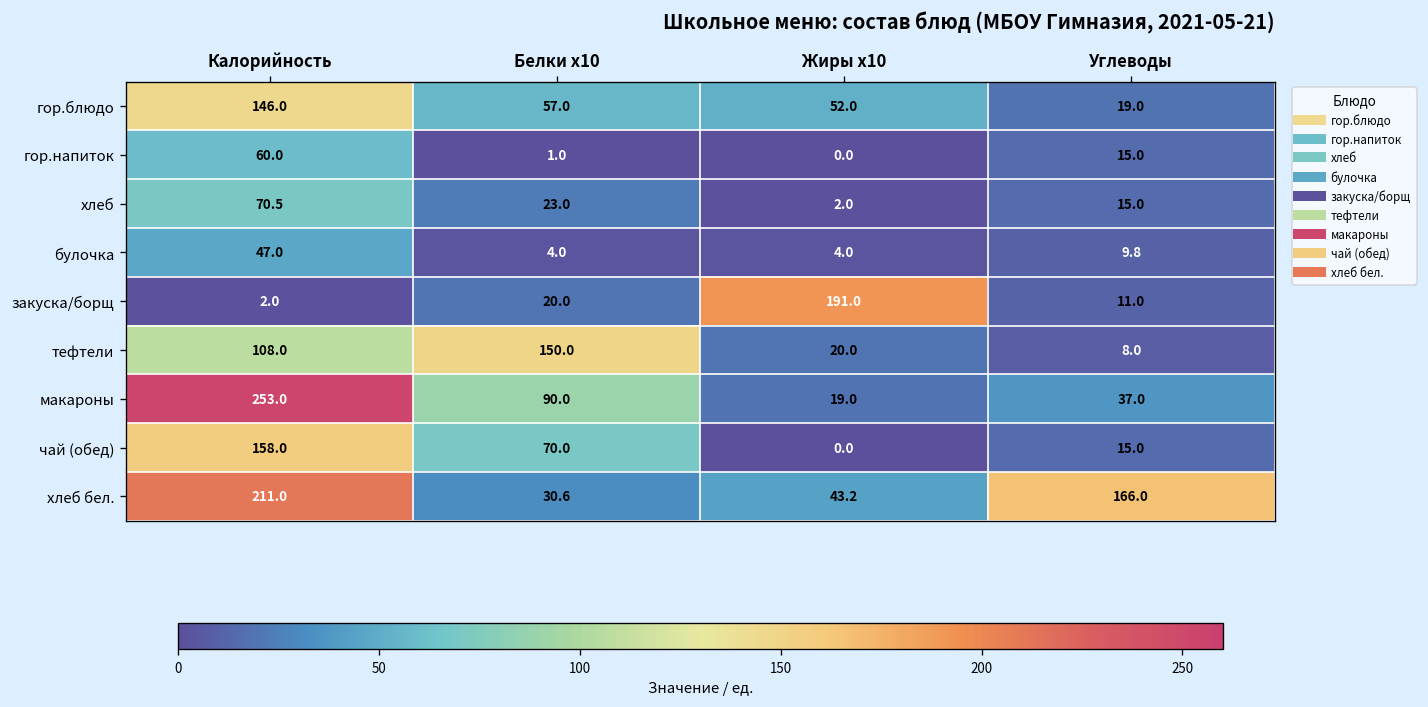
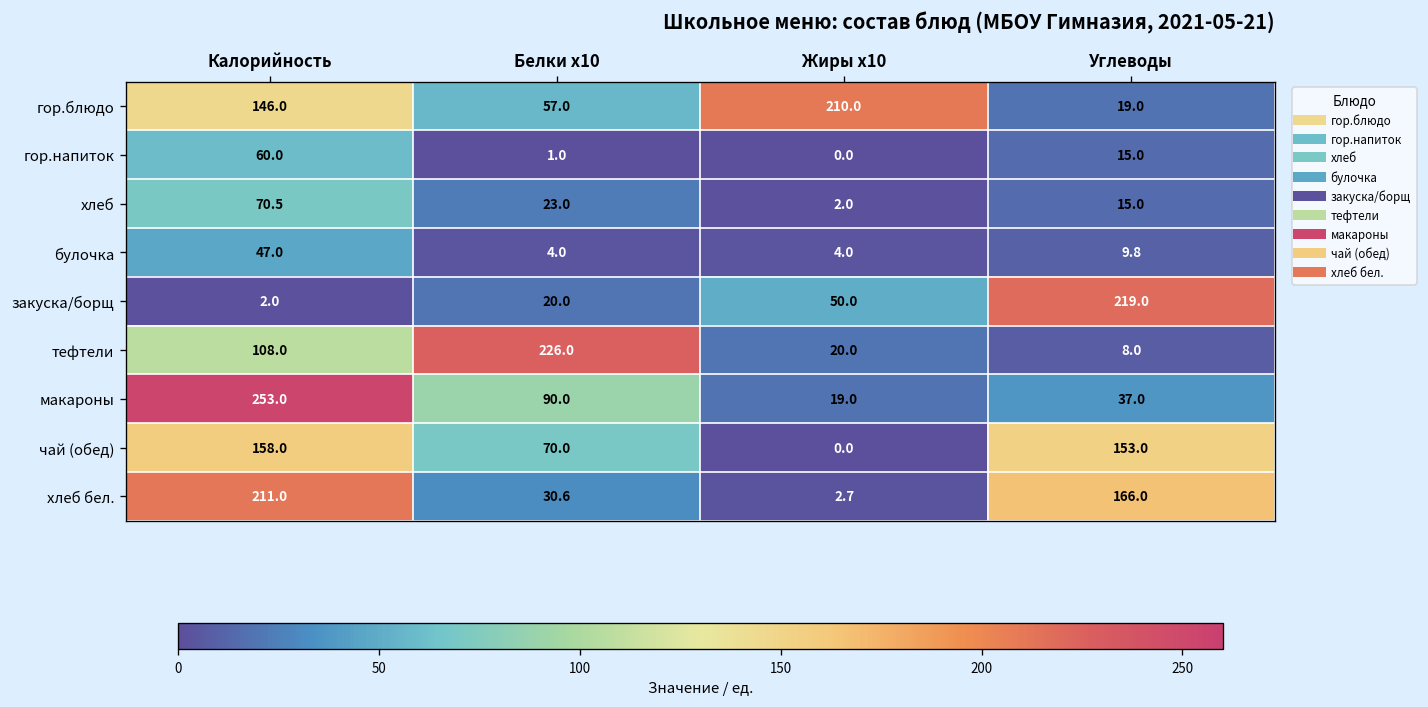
  {
    "гор.блюдо": {
      "Калорийность": 146.0,
      "Белки x10": 57.0,
-     "Жиры x10": 52.0,
+     "Жиры x10": 210.0,
      "Углеводы": 19.0
    },
    "гор.напиток": {
      "Калорийность": 60.0,
      "Белки x10": 1.0,
      "Жиры x10": 0.0,
      "Углеводы": 15.0
    },
    "хлеб": {
      "Калорийность": 70.5,
      "Белки x10": 23.0,
      "Жиры x10": 2.0,
      "Углеводы": 15.0
    },
    "булочка": {
      "Калорийность": 47.0,
      "Белки x10": 4.0,
      "Жиры x10": 4.0,
      "Углеводы": 9.8
    },
    "закуска/борщ": {
      "Калорийность": 2.0,
      "Белки x10": 20.0,
-     "Жиры x10": 191.0,
-     "Углеводы": 11.0
+     "Жиры x10": 50.0,
+     "Углеводы": 219.0
    },
    "тефтели": {
      "Калорийность": 108.0,
-     "Белки x10": 150.0,
+     "Белки x10": 226.0,
      "Жиры x10": 20.0,
      "Углеводы": 8.0
    },
    "макароны": {
      "Калорийность": 253.0,
      "Белки x10": 90.0,
      "Жиры x10": 19.0,
      "Углеводы": 37.0
    },
    "чай (обед)": {
      "Калорийность": 158.0,
      "Белки x10": 70.0,
      "Жиры x10": 0.0,
-     "Углеводы": 15.0
+     "Углеводы": 153.0
    },
    "хлеб бел.": {
      "Калорийность": 211.0,
      "Белки x10": 30.6,
-     "Жиры x10": 43.2,
+     "Жиры x10": 2.7,
      "Углеводы": 166.0
    }
  }
